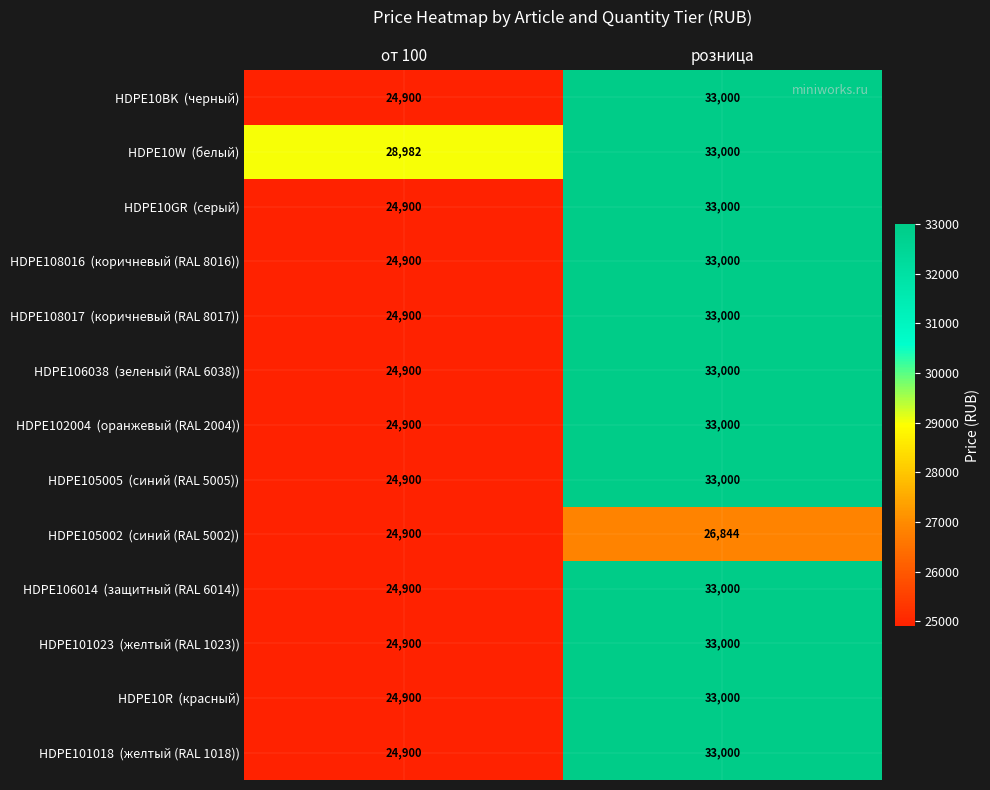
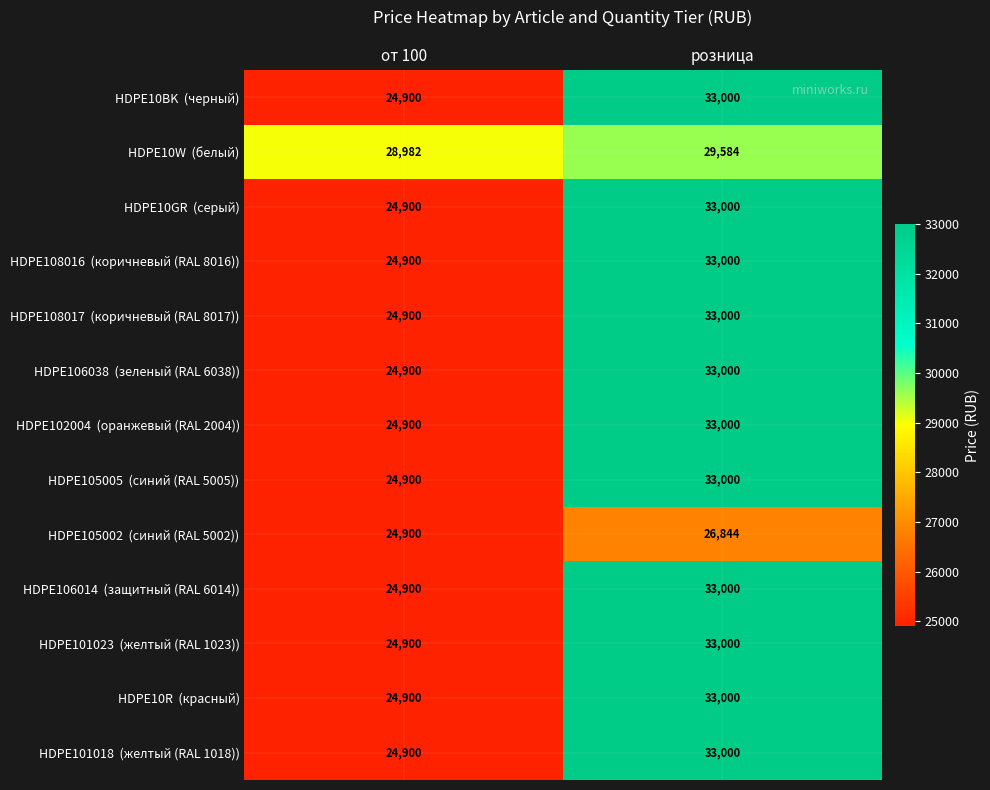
  {
    "HDPE10BK (черный)": {
      "от 100": "24,900"
    },
    "HDPE10W (белый)": {
      "от 100": "28,982",
-     "розница": "33,000"
+     "розница": "29,584"
    },
    "HDPE10GR (серый)": {
      "от 100": "24,900",
      "розница": "33,000"
    },
    "HDPE108016 (коричневый (RAL 8016))": {
      "от 100": "24,900",
      "розница": "33,000"
    },
    "HDPE108017 (коричневый (RAL 8017))": {
      "от 100": "24,900",
      "розница": "33,000"
    },
    "HDPE106038 (зеленый (RAL 6038))": {
      "от 100": "24,900",
      "розница": "33,000"
    },
    "HDPE102004 (оранжевый (RAL 2004))": {
      "от 100": "24,900",
      "розница": "33,000"
    },
    "HDPE105005 (синий (RAL 5005))": {
      "от 100": "24,900",
      "розница": "33,000"
    },
    "HDPE105002 (синий (RAL 5002))": {
      "от 100": "24,900",
      "розница": "26,844"
    },
    "HDPE106014 (защитный (RAL 6014))": {
      "от 100": "24,900",
      "розница": "33,000"
    },
    "HDPE101023 (желтый (RAL 1023))": {
      "от 100": "24,900",
      "розница": "33,000"
    },
    "HDPE10R (красный)": {
      "от 100": "24,900",
      "розница": "33,000"
    },
    "HDPE101018 (желтый (RAL 1018))": {
      "от 100": "24,900",
      "розница": "33,000"
    }
  }
